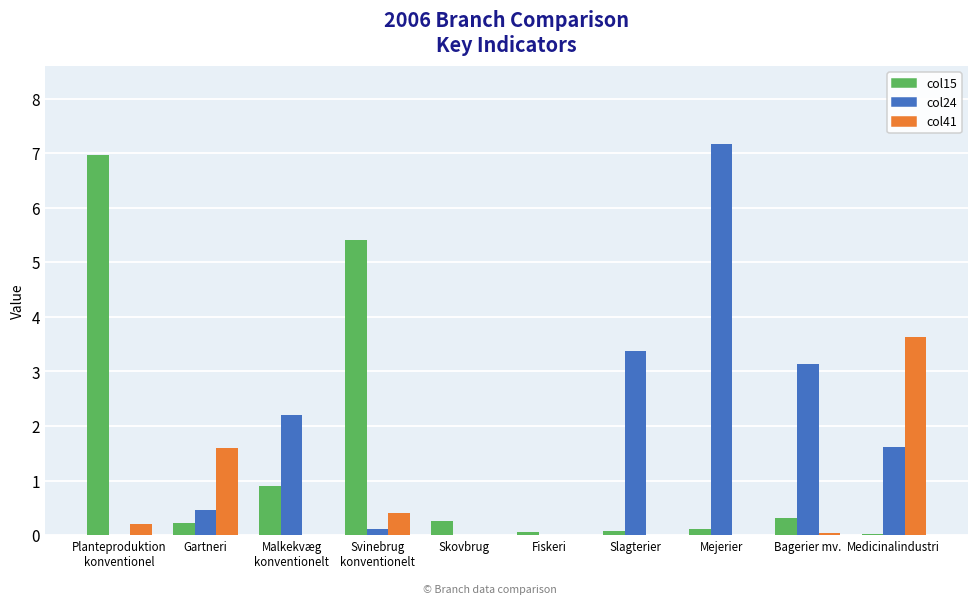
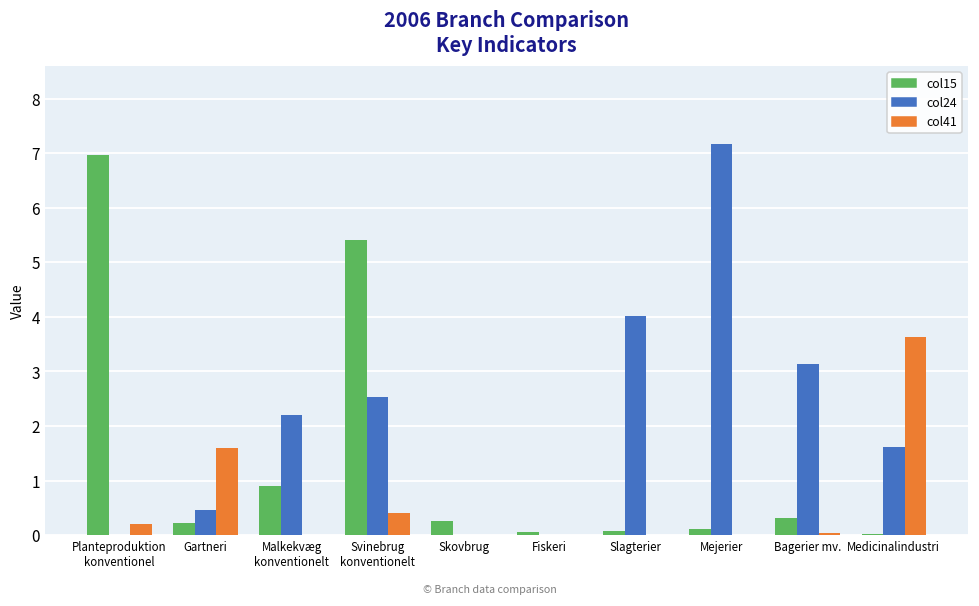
  {
    "col15": {
      "Planteproduktion konventionel": 7.0,
      "Gartneri": 0.2,
      "Malkekvæg konventionelt": 0.9,
      "Svinebrug konventionelt": 5.4,
      "Skovbrug": 0.3,
      "Slagterier": 0.1,
      "Mejerier": 0.1,
      "Bagerier mv.": 0.3
    },
    "col24": {
      "Planteproduktion konventionel": 0.0,
      "Gartneri": 0.5,
      "Malkekvæg konventionelt": 2.2,
-     "Svinebrug konventionelt": 0.1,
+     "Svinebrug konventionelt": 2.5,
      "Skovbrug": 0.0,
      "Fiskeri": 0.0,
-     "Slagterier": 3.4,
+     "Slagterier": 4.0,
      "Mejerier": 7.2,
      "Bagerier mv.": 3.1,
      "Medicinalindustri": 1.6
    },
    "col41": {
      "Planteproduktion konventionel": 0.2,
      "Gartneri": 1.6,
      "Malkekvæg konventionelt": 0.0,
      "Svinebrug konventionelt": 0.4,
      "Skovbrug": 0.0,
      "Fiskeri": 0.0,
      "Slagterier": 0.0,
      "Mejerier": 0.0,
      "Medicinalindustri": 3.6
    }
  }
